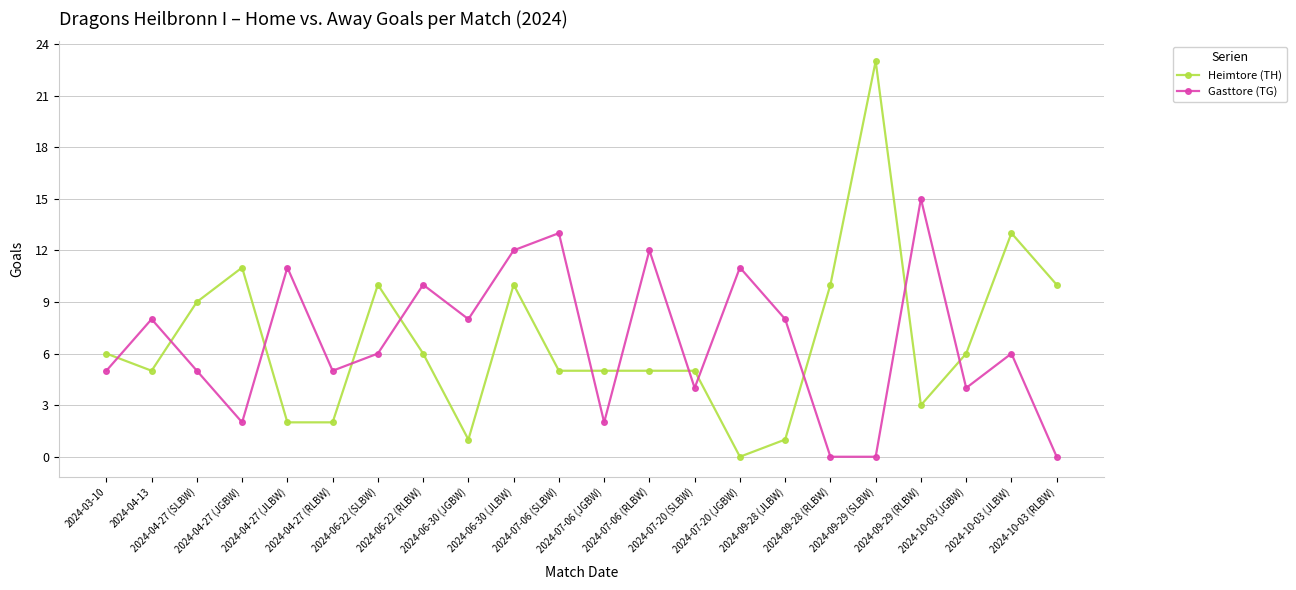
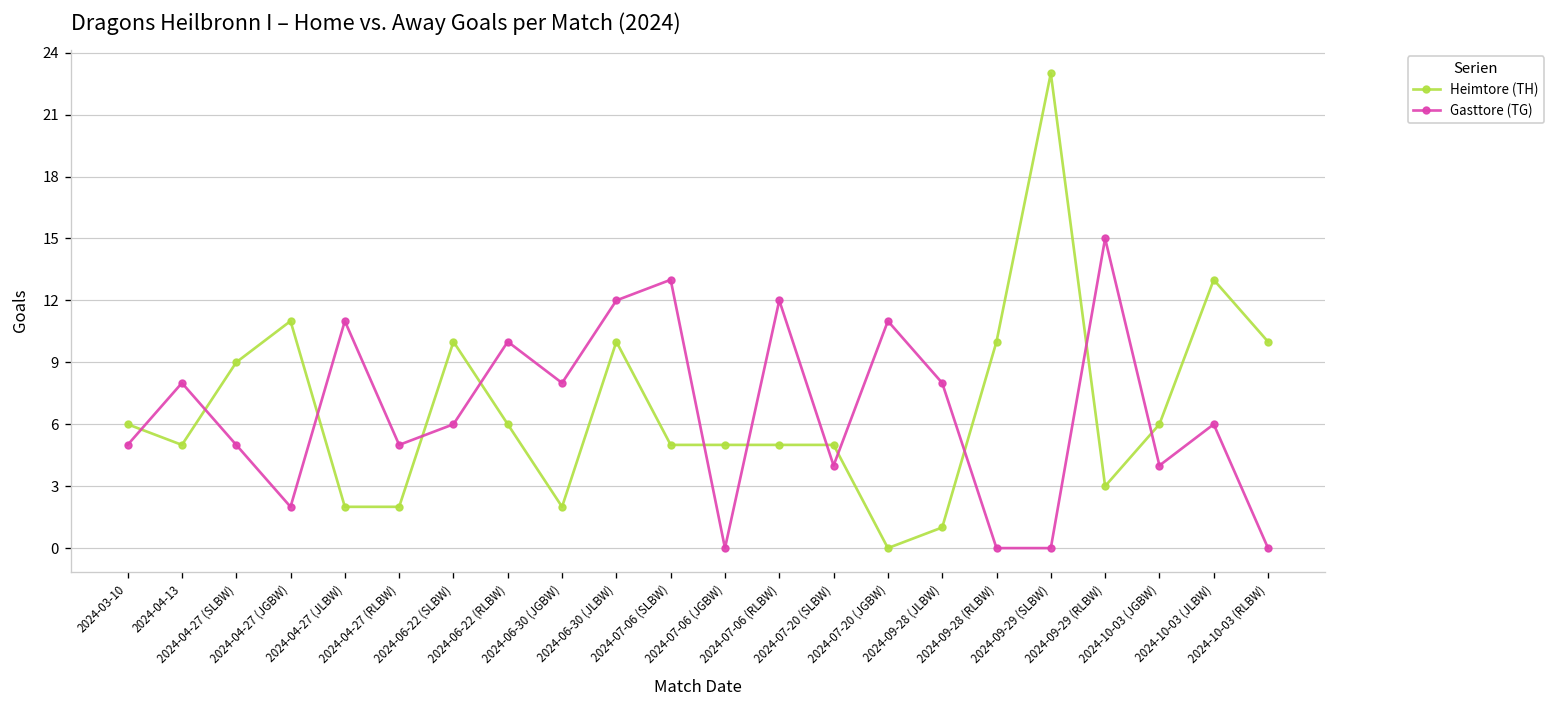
  {
    "Heimtore (TH)": {
      "2024-03-10": 6,
      "2024-04-13": 5,
      "2024-04-27 (SLBW)": 9,
      "2024-04-27 (JGBW)": 11,
      "2024-04-27 (JLBW)": 2,
      "2024-04-27 (RLBW)": 2,
      "2024-06-22 (SLBW)": 10,
      "2024-06-22 (RLBW)": 6,
-     "2024-06-30 (JGBW)": 1,
+     "2024-06-30 (JGBW)": 2,
      "2024-06-30 (JLBW)": 10,
      "2024-07-06 (SLBW)": 5,
      "2024-07-06 (JGBW)": 5,
      "2024-07-06 (RLBW)": 5,
      "2024-07-20 (SLBW)": 5,
      "2024-07-20 (JGBW)": 0,
      "2024-09-28 (JLBW)": 1,
      "2024-09-28 (RLBW)": 10,
      "2024-09-29 (SLBW)": 23,
      "2024-09-29 (RLBW)": 3,
      "2024-10-03 (JGBW)": 6,
      "2024-10-03 (JLBW)": 13,
      "2024-10-03 (RLBW)": 10
    },
    "Gasttore (TG)": {
      "2024-03-10": 5,
      "2024-04-13": 8,
      "2024-04-27 (SLBW)": 5,
      "2024-04-27 (JGBW)": 2,
      "2024-04-27 (JLBW)": 11,
      "2024-04-27 (RLBW)": 5,
      "2024-06-22 (SLBW)": 6,
      "2024-06-22 (RLBW)": 10,
      "2024-06-30 (JGBW)": 8,
      "2024-06-30 (JLBW)": 12,
      "2024-07-06 (SLBW)": 13,
-     "2024-07-06 (JGBW)": 2,
+     "2024-07-06 (JGBW)": 0,
      "2024-07-06 (RLBW)": 12,
      "2024-07-20 (SLBW)": 4,
      "2024-07-20 (JGBW)": 11,
      "2024-09-28 (JLBW)": 8,
      "2024-09-28 (RLBW)": 0,
      "2024-09-29 (SLBW)": 0,
      "2024-09-29 (RLBW)": 15,
      "2024-10-03 (JGBW)": 4,
      "2024-10-03 (JLBW)": 6,
      "2024-10-03 (RLBW)": 0
    }
  }
